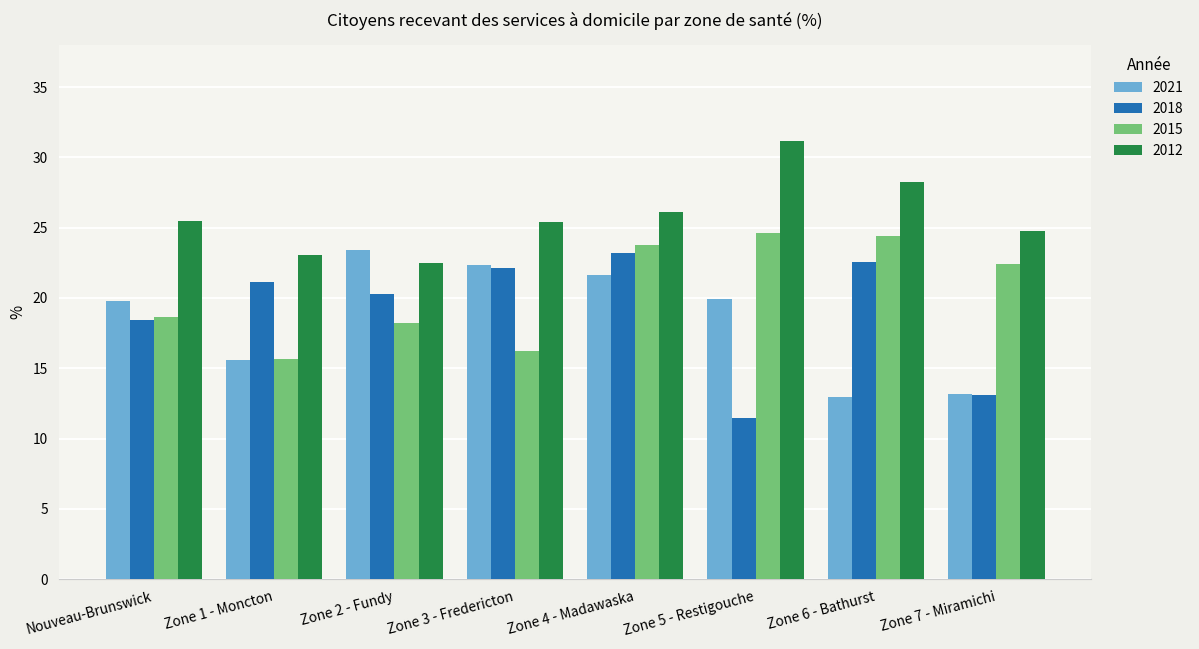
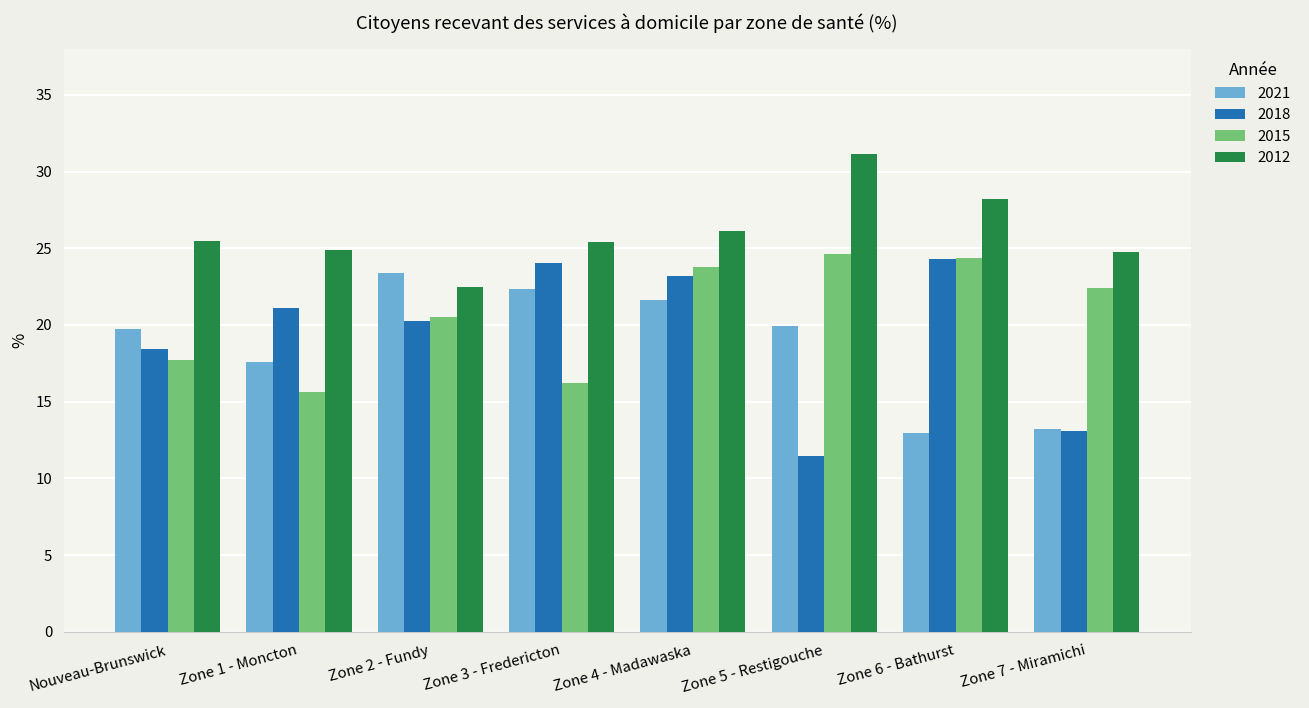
  {
    "2021": {
      "Nouveau-Brunswick": 19.8,
-     "Zone 1 - Moncton": 15.6,
+     "Zone 1 - Moncton": 17.6,
      "Zone 2 - Fundy": 23.4,
      "Zone 3 - Fredericton": 22.4,
      "Zone 4 - Madawaska": 21.6,
      "Zone 5 - Restigouche": 19.9,
      "Zone 6 - Bathurst": 13.0,
      "Zone 7 - Miramichi": 13.2
    },
    "2018": {
      "Nouveau-Brunswick": 18.5,
      "Zone 1 - Moncton": 21.1,
      "Zone 2 - Fundy": 20.3,
-     "Zone 3 - Fredericton": 22.1,
+     "Zone 3 - Fredericton": 24.1,
      "Zone 4 - Madawaska": 23.2,
      "Zone 5 - Restigouche": 11.5,
-     "Zone 6 - Bathurst": 22.6,
+     "Zone 6 - Bathurst": 24.3,
      "Zone 7 - Miramichi": 13.1
    },
    "2015": {
-     "Nouveau-Brunswick": 18.6,
+     "Nouveau-Brunswick": 17.7,
      "Zone 1 - Moncton": 15.6,
-     "Zone 2 - Fundy": 18.2,
+     "Zone 2 - Fundy": 20.5,
      "Zone 3 - Fredericton": 16.2,
      "Zone 4 - Madawaska": 23.8,
      "Zone 5 - Restigouche": 24.6,
      "Zone 6 - Bathurst": 24.4,
      "Zone 7 - Miramichi": 22.4
    },
    "2012": {
      "Nouveau-Brunswick": 25.5,
-     "Zone 1 - Moncton": 23.0,
+     "Zone 1 - Moncton": 24.9,
      "Zone 2 - Fundy": 22.5,
      "Zone 3 - Fredericton": 25.4,
      "Zone 4 - Madawaska": 26.1,
      "Zone 5 - Restigouche": 31.1,
      "Zone 6 - Bathurst": 28.2,
      "Zone 7 - Miramichi": 24.8
    }
  }
